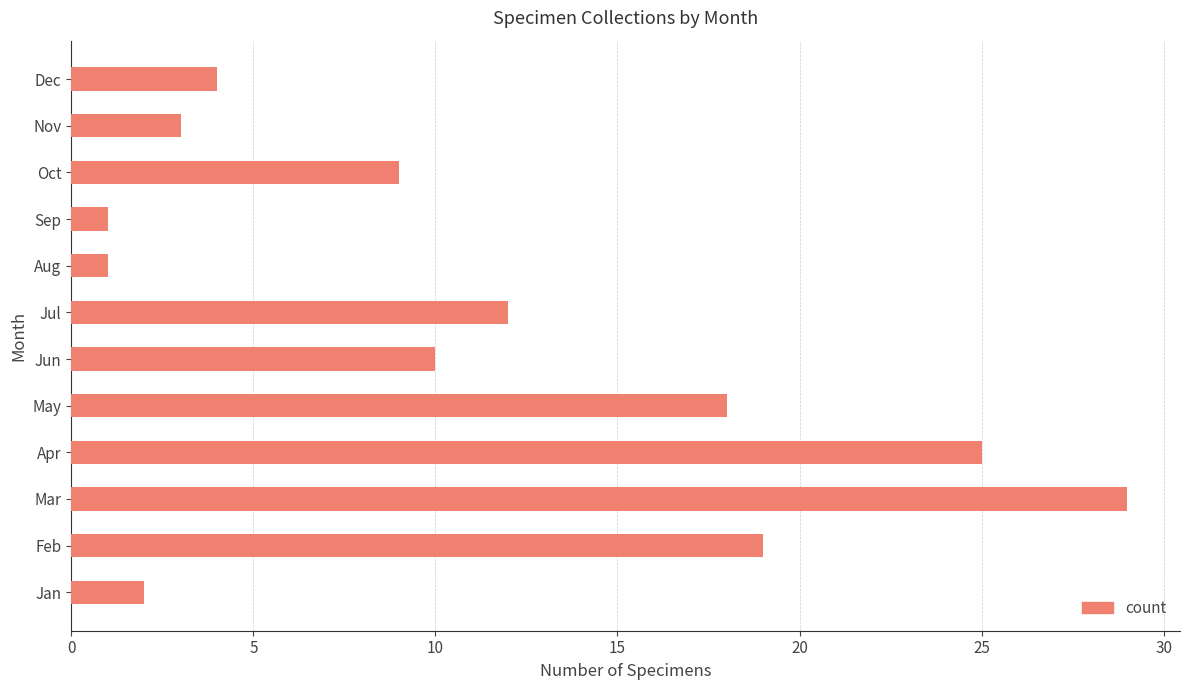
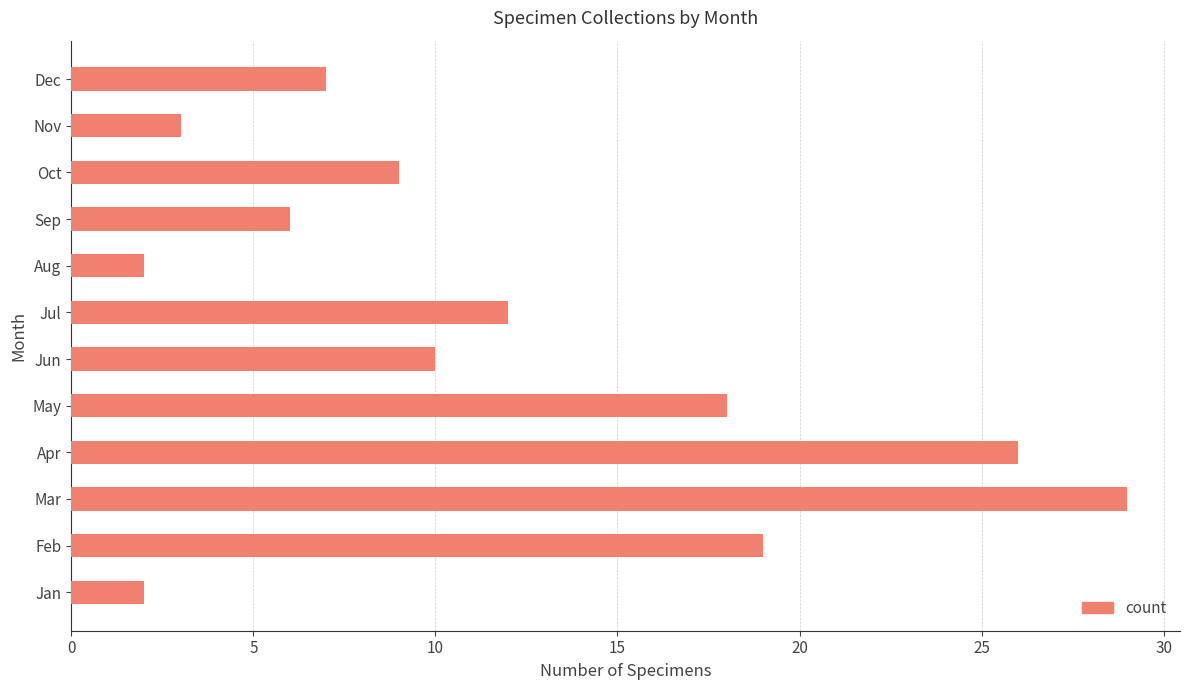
  {
-   "Dec": 4,
+   "Dec": 7,
    "Nov": 3,
    "Oct": 9,
-   "Sep": 1,
-   "Aug": 1,
+   "Sep": 6,
+   "Aug": 2,
    "Jul": 12,
    "Jun": 10,
    "May": 18,
-   "Apr": 25,
+   "Apr": 26,
    "Mar": 29,
    "Feb": 19,
    "Jan": 2
  }
